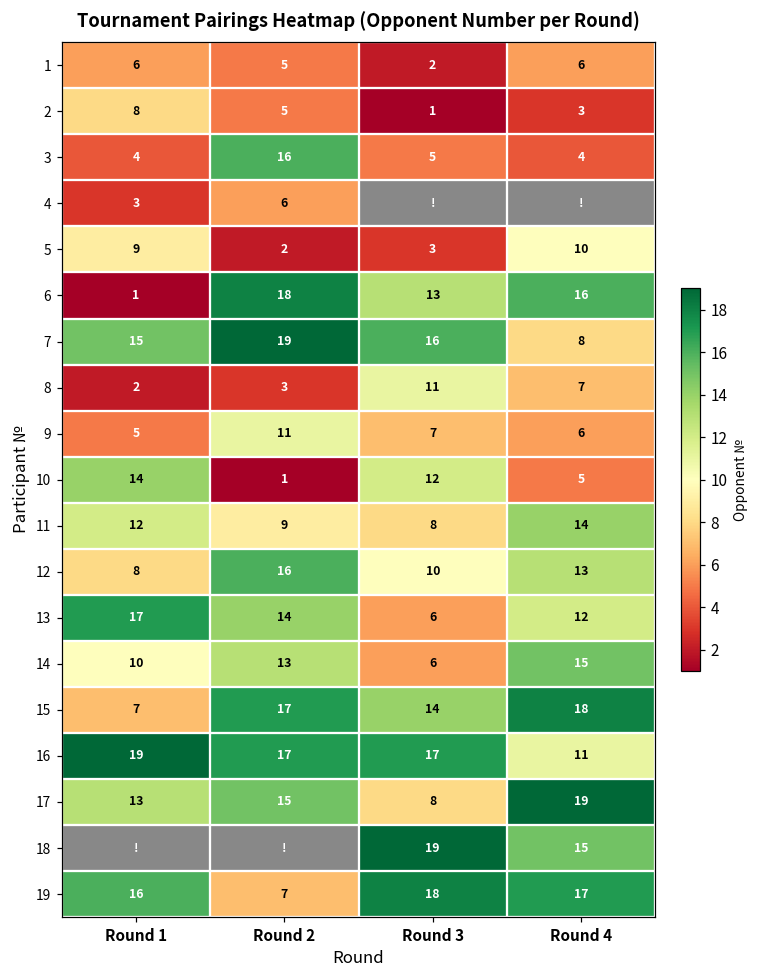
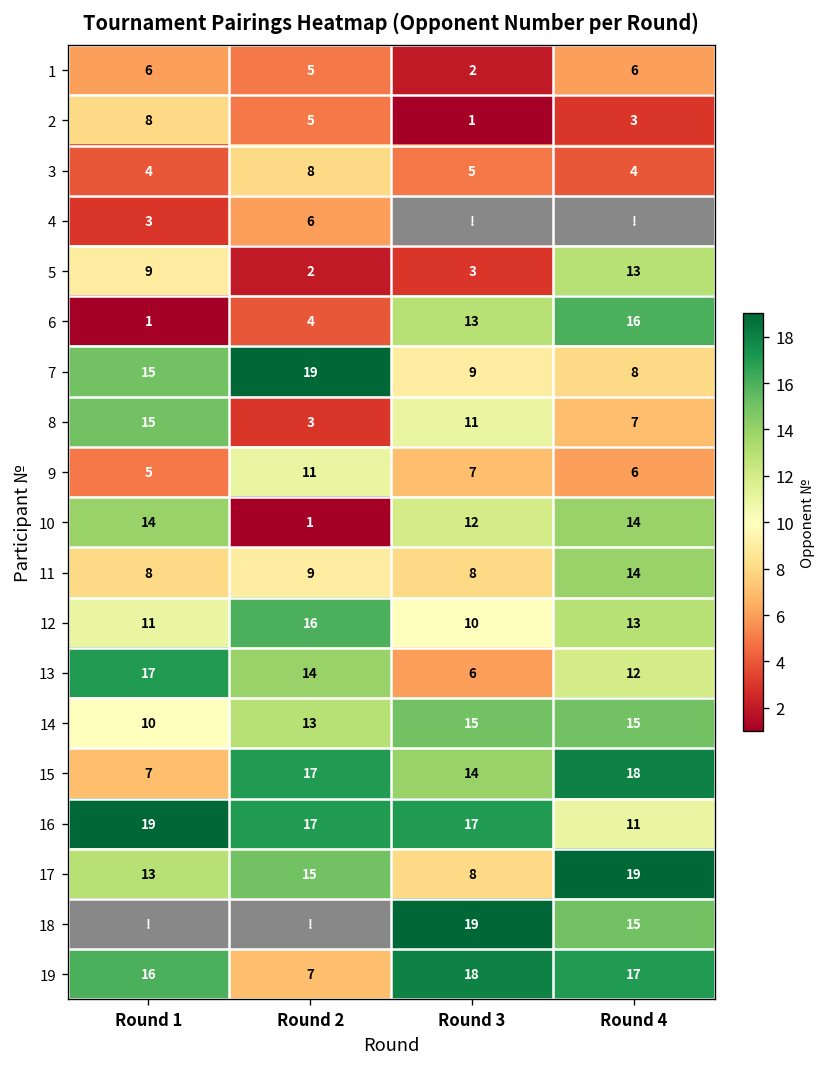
  {
    "1": {
      "Round 1": 6,
      "Round 2": 5,
      "Round 3": 2,
      "Round 4": 6
    },
    "2": {
      "Round 1": 8,
      "Round 2": 5,
      "Round 3": 1,
      "Round 4": 3
    },
    "3": {
      "Round 1": 4,
-     "Round 2": 16,
+     "Round 2": 8,
      "Round 3": 5,
      "Round 4": 4
    },
    "4": {
      "Round 1": 3,
      "Round 2": 6
    },
    "5": {
      "Round 1": 9,
      "Round 2": 2,
      "Round 3": 3,
-     "Round 4": 10
+     "Round 4": 13
    },
    "6": {
      "Round 1": 1,
-     "Round 2": 18,
+     "Round 2": 4,
      "Round 3": 13,
      "Round 4": 16
    },
    "7": {
      "Round 1": 15,
      "Round 2": 19,
-     "Round 3": 16,
+     "Round 3": 9,
      "Round 4": 8
    },
    "8": {
-     "Round 1": 2,
+     "Round 1": 15,
      "Round 2": 3,
      "Round 3": 11,
      "Round 4": 7
    },
    "9": {
      "Round 1": 5,
      "Round 2": 11,
      "Round 3": 7,
      "Round 4": 6
    },
    "10": {
      "Round 1": 14,
      "Round 2": 1,
      "Round 3": 12,
-     "Round 4": 5
+     "Round 4": 14
    },
    "11": {
-     "Round 1": 12,
+     "Round 1": 8,
      "Round 2": 9,
      "Round 3": 8,
      "Round 4": 14
    },
    "12": {
-     "Round 1": 8,
+     "Round 1": 11,
      "Round 2": 16,
      "Round 3": 10,
      "Round 4": 13
    },
    "13": {
      "Round 1": 17,
      "Round 2": 14,
      "Round 3": 6,
      "Round 4": 12
    },
    "14": {
      "Round 1": 10,
      "Round 2": 13,
-     "Round 3": 6,
+     "Round 3": 15,
      "Round 4": 15
    },
    "15": {
      "Round 1": 7,
      "Round 2": 17,
      "Round 3": 14,
      "Round 4": 18
    },
    "16": {
      "Round 1": 19,
      "Round 2": 17,
      "Round 3": 17,
      "Round 4": 11
    },
    "17": {
      "Round 1": 13,
      "Round 2": 15,
      "Round 3": 8,
      "Round 4": 19
    },
    "18": {
      "Round 3": 19,
      "Round 4": 15
    },
    "19": {
      "Round 1": 16,
      "Round 2": 7,
      "Round 3": 18,
      "Round 4": 17
    }
  }
